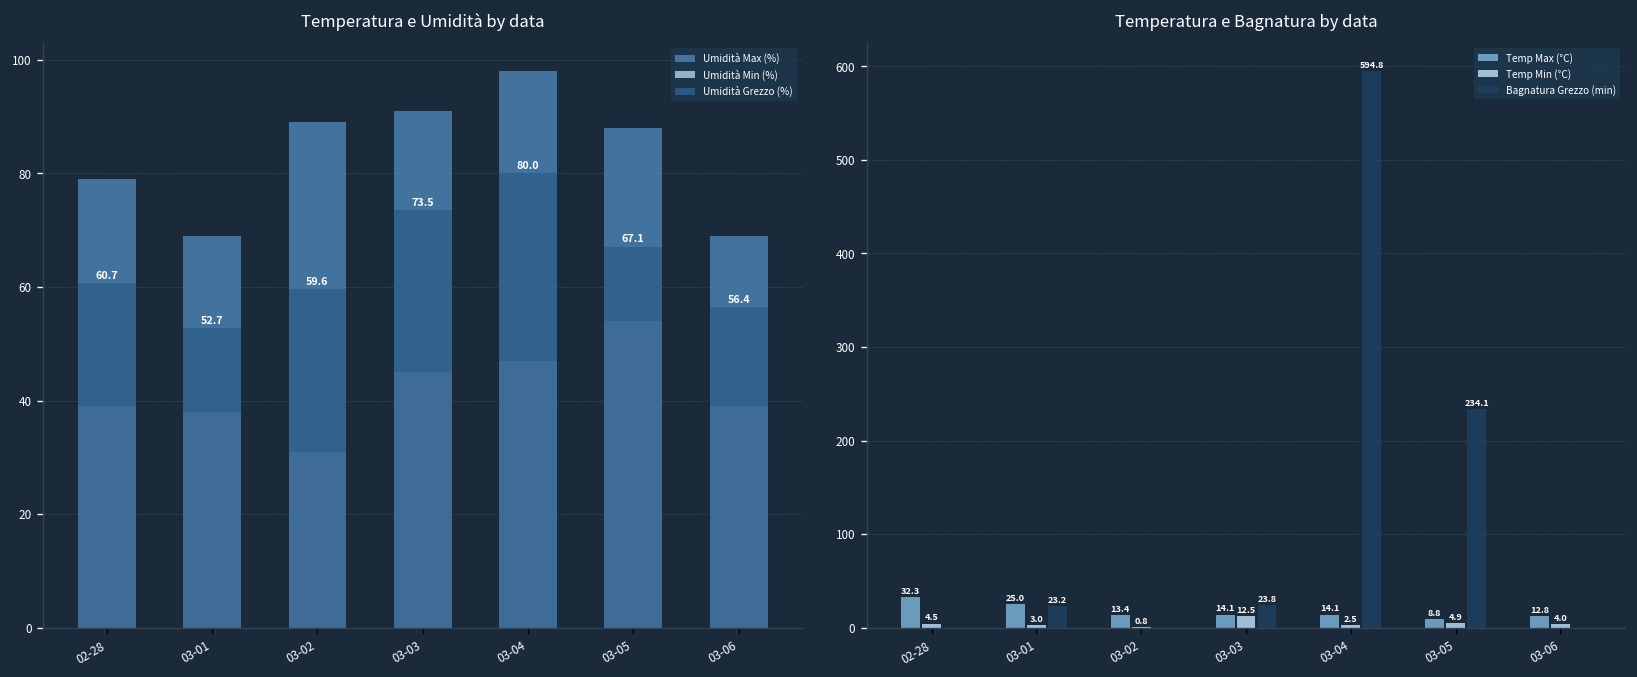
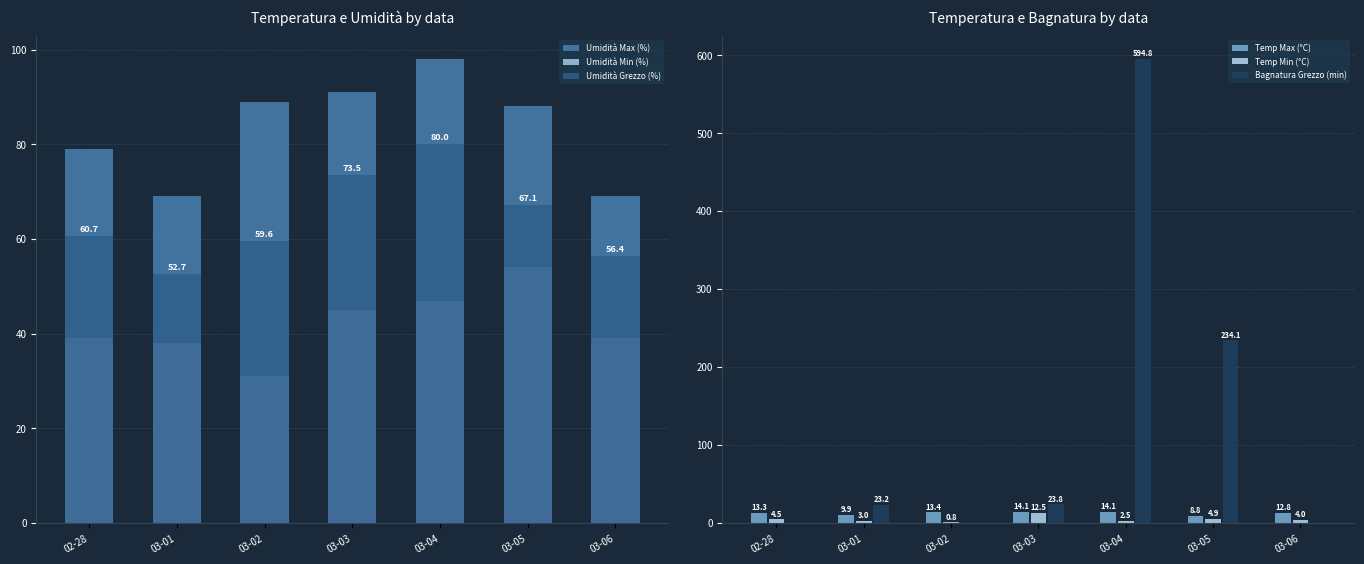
  {
    "Temperatura e Bagnatura by data": {
      "Temp Max (°C)": {
-       "02-28": 32.3,
-       "03-01": 25.0,
+       "02-28": 13.3,
+       "03-01": 9.9,
        "03-02": 13.4,
        "03-03": 14.1,
        "03-04": 14.1,
        "03-05": 8.8,
        "03-06": 12.8
      },
      "Temp Min (°C)": {
        "02-28": 4.5,
        "03-01": 3.0,
        "03-02": 0.8,
        "03-03": 12.5,
        "03-04": 2.5,
        "03-05": 4.9,
        "03-06": 4.0
      },
      "Bagnatura Grezzo (min)": {
        "03-01": 23.2,
        "03-03": 23.8,
        "03-04": 594.8,
        "03-05": 234.1
      }
    }
  }
